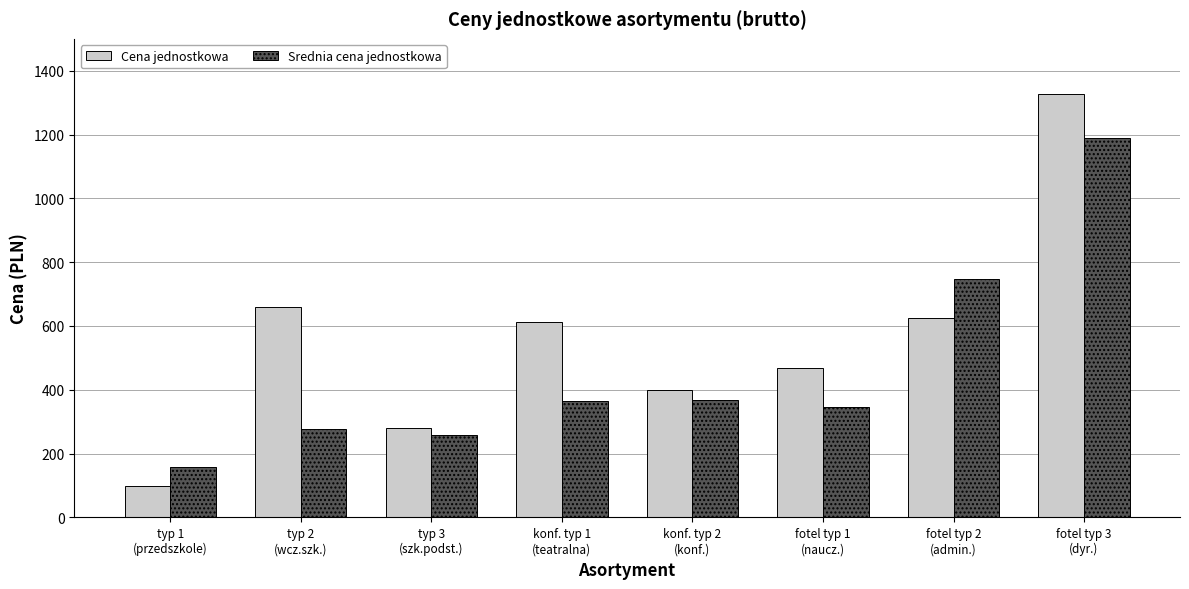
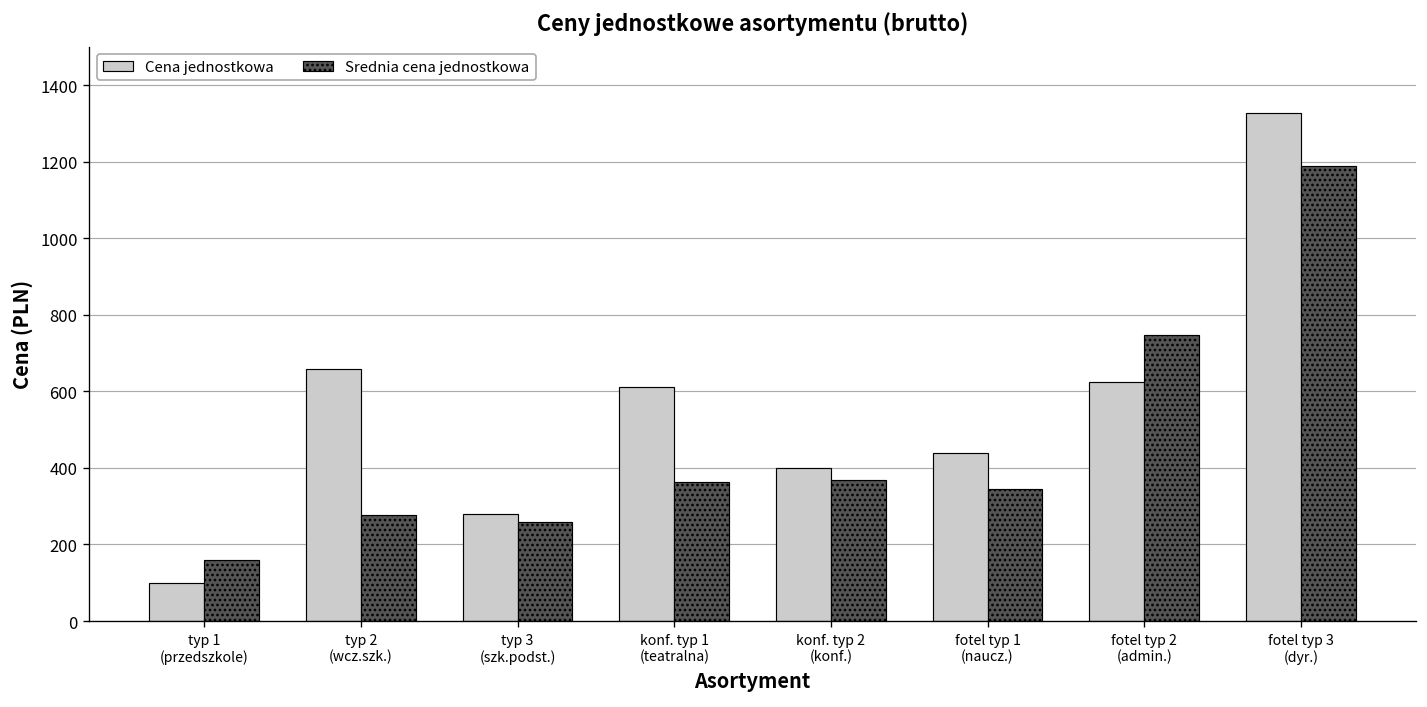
  {
    "Cena jednostkowa": {
      "typ 1 (przedszkole)": 100,
      "typ 2 (wcz.szk.)": 660,
      "typ 3 (szk.podst.)": 280,
      "konf. typ 1 (teatralna)": 610,
      "konf. typ 2 (konf.)": 400,
-     "fotel typ 1 (naucz.)": 470,
+     "fotel typ 1 (naucz.)": 440,
      "fotel typ 2 (admin.)": 630,
      "fotel typ 3 (dyr.)": 1330
    },
    "Srednia cena jednostkowa": {
      "typ 1 (przedszkole)": 160,
      "typ 2 (wcz.szk.)": 280,
      "typ 3 (szk.podst.)": 260,
      "konf. typ 1 (teatralna)": 360,
      "konf. typ 2 (konf.)": 370,
      "fotel typ 1 (naucz.)": 350,
      "fotel typ 2 (admin.)": 750,
      "fotel typ 3 (dyr.)": 1190
    }
  }
